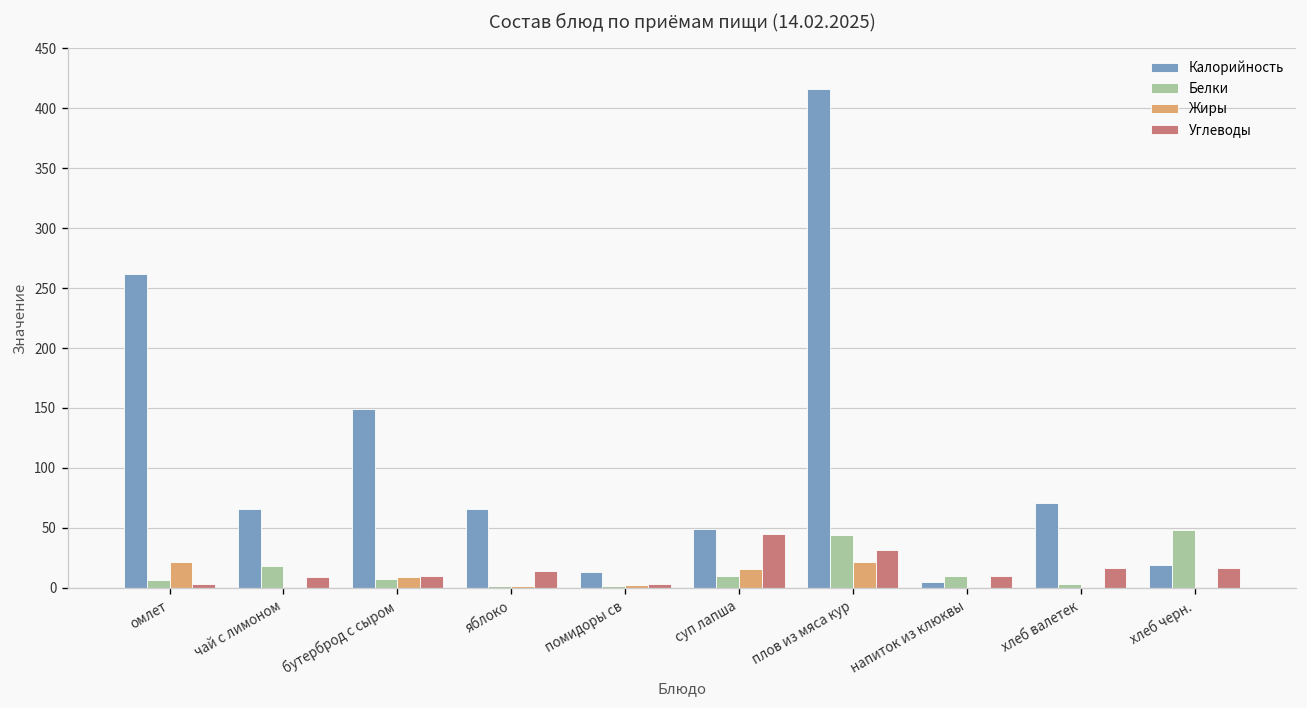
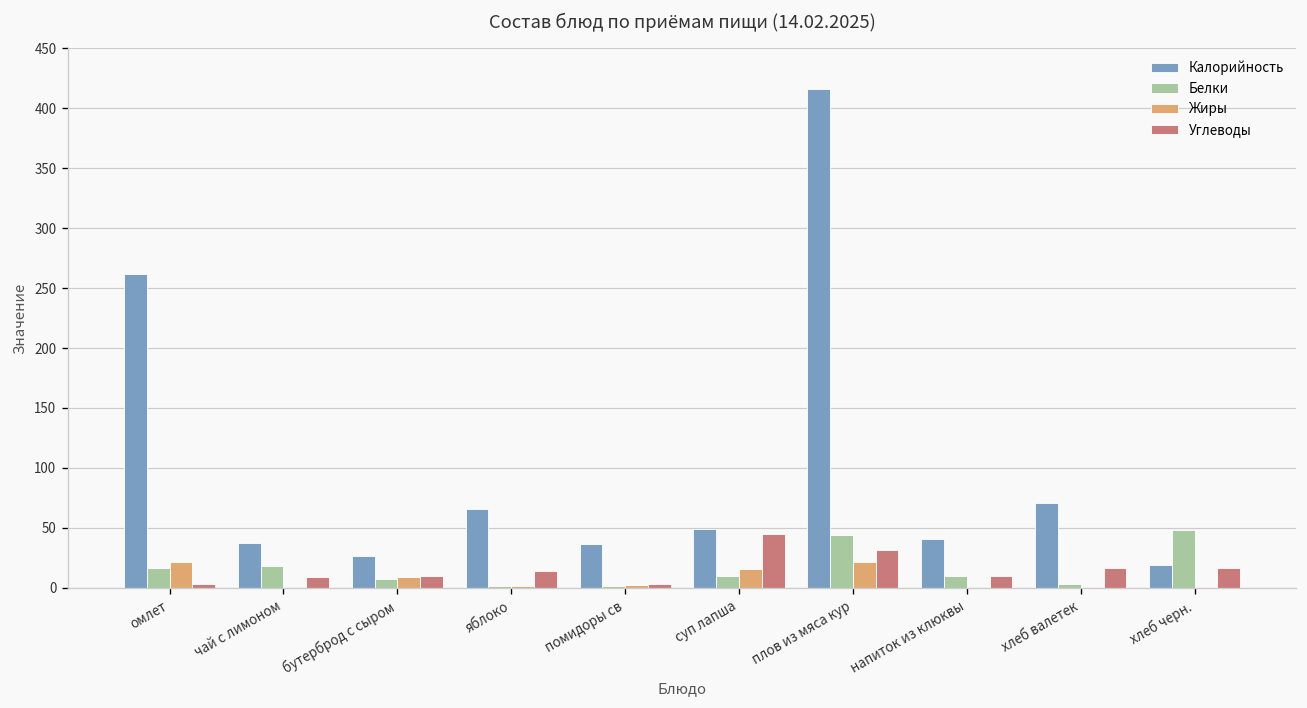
  {
    "Калорийность": {
      "омлет": 260,
-     "чай с лимоном": 70,
-     "бутерброд с сыром": 150,
+     "чай с лимоном": 40,
+     "бутерброд с сыром": 30,
      "яблоко": 70,
-     "помидоры св": 10,
+     "помидоры св": 40,
      "суп лапша": 50,
      "плов из мяса кур": 420,
-     "напиток из клюквы": 10,
+     "напиток из клюквы": 40,
      "хлеб валетек": 70,
      "хлеб черн.": 20
    },
    "Белки": {
-     "омлет": 10,
+     "омлет": 20,
      "чай с лимоном": 20,
      "бутерброд с сыром": 10,
      "суп лапша": 10,
      "плов из мяса кур": 40,
      "напиток из клюквы": 10,
      "хлеб валетек": 0,
      "хлеб черн.": 50
    }
  }
